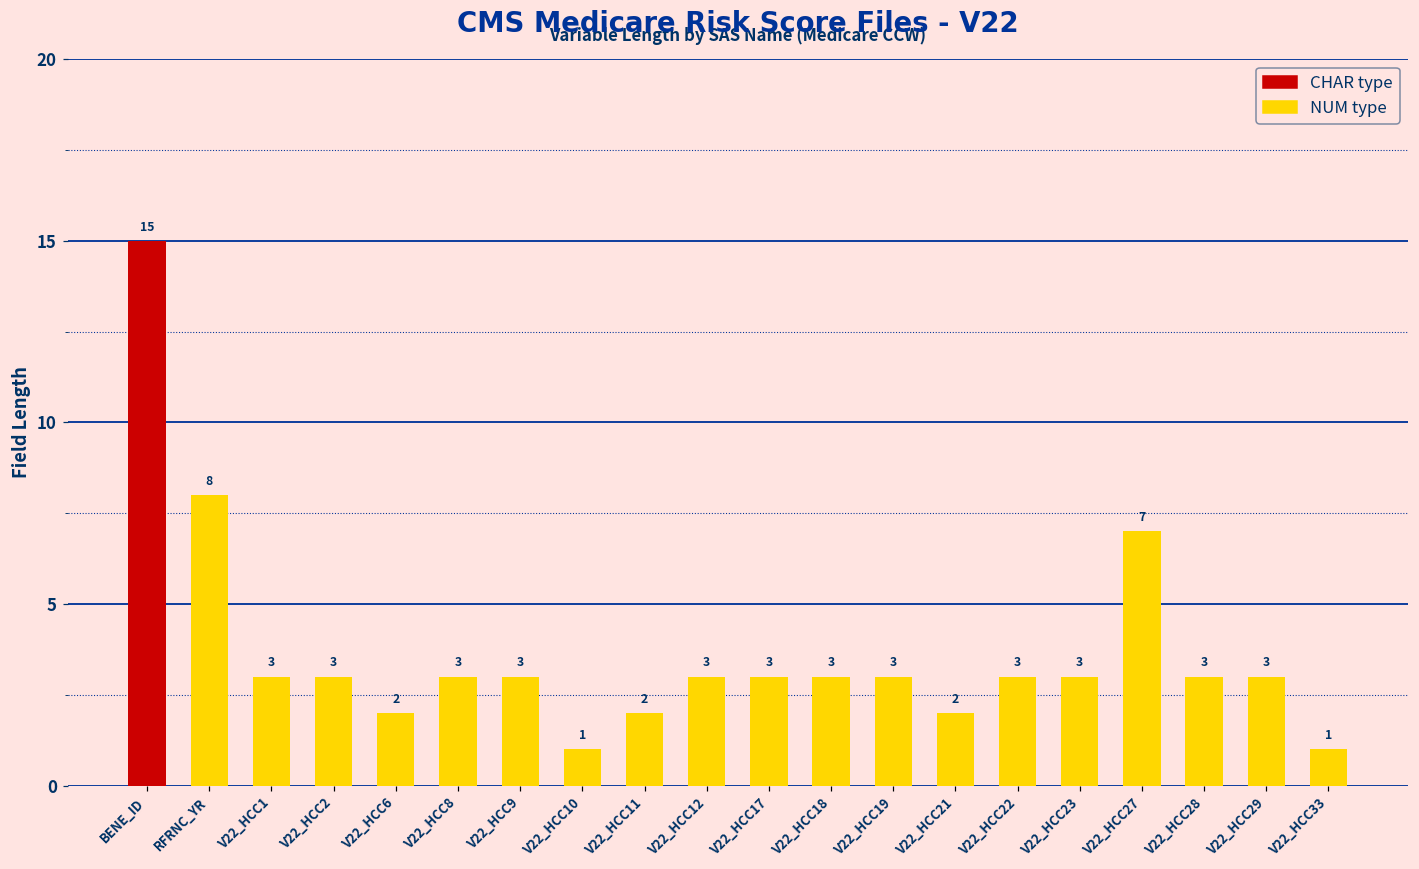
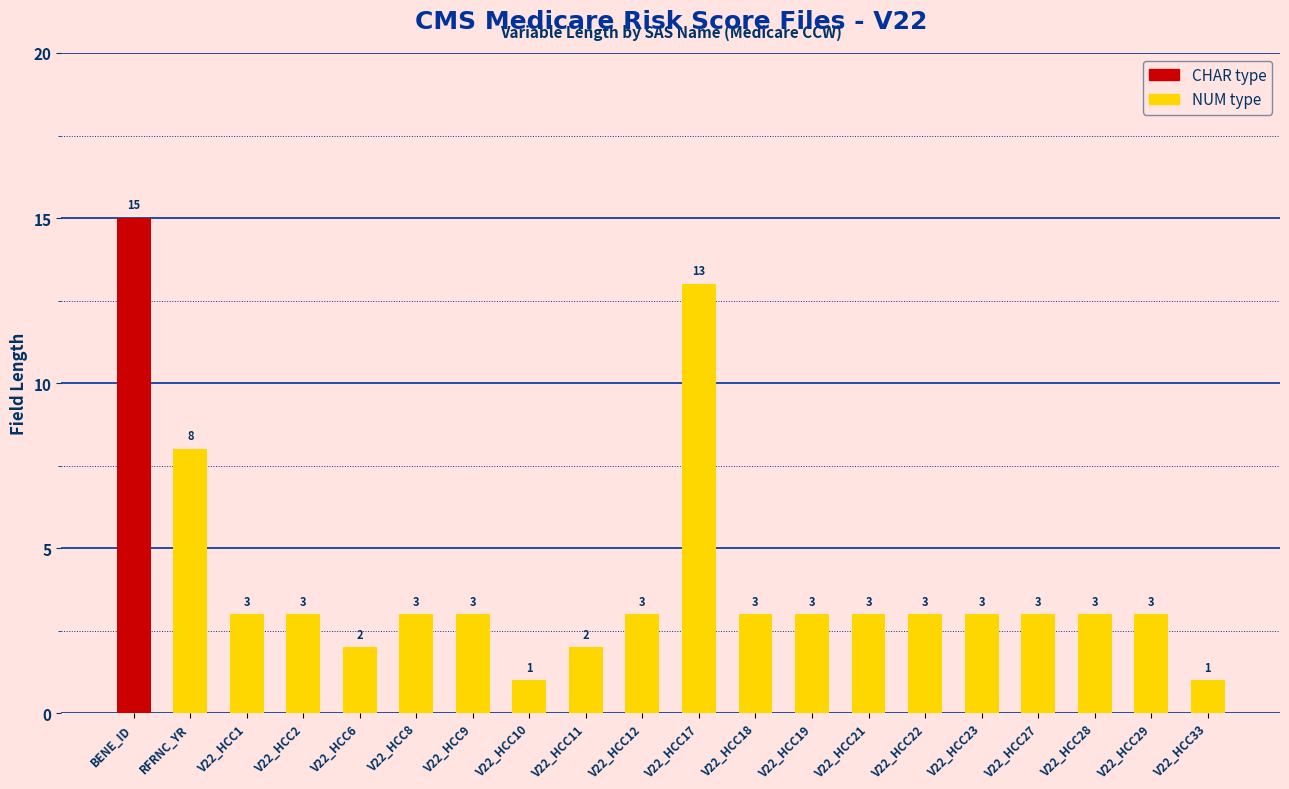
  {
    "BENE_ID": 15,
    "RFRNC_YR": 8,
    "V22_HCC1": 3,
    "V22_HCC2": 3,
    "V22_HCC6": 2,
    "V22_HCC8": 3,
    "V22_HCC9": 3,
    "V22_HCC10": 1,
    "V22_HCC11": 2,
    "V22_HCC12": 3,
-   "V22_HCC17": 3,
+   "V22_HCC17": 13,
    "V22_HCC18": 3,
    "V22_HCC19": 3,
-   "V22_HCC21": 2,
+   "V22_HCC21": 3,
    "V22_HCC22": 3,
    "V22_HCC23": 3,
-   "V22_HCC27": 7,
+   "V22_HCC27": 3,
    "V22_HCC28": 3,
    "V22_HCC29": 3,
    "V22_HCC33": 1
  }
